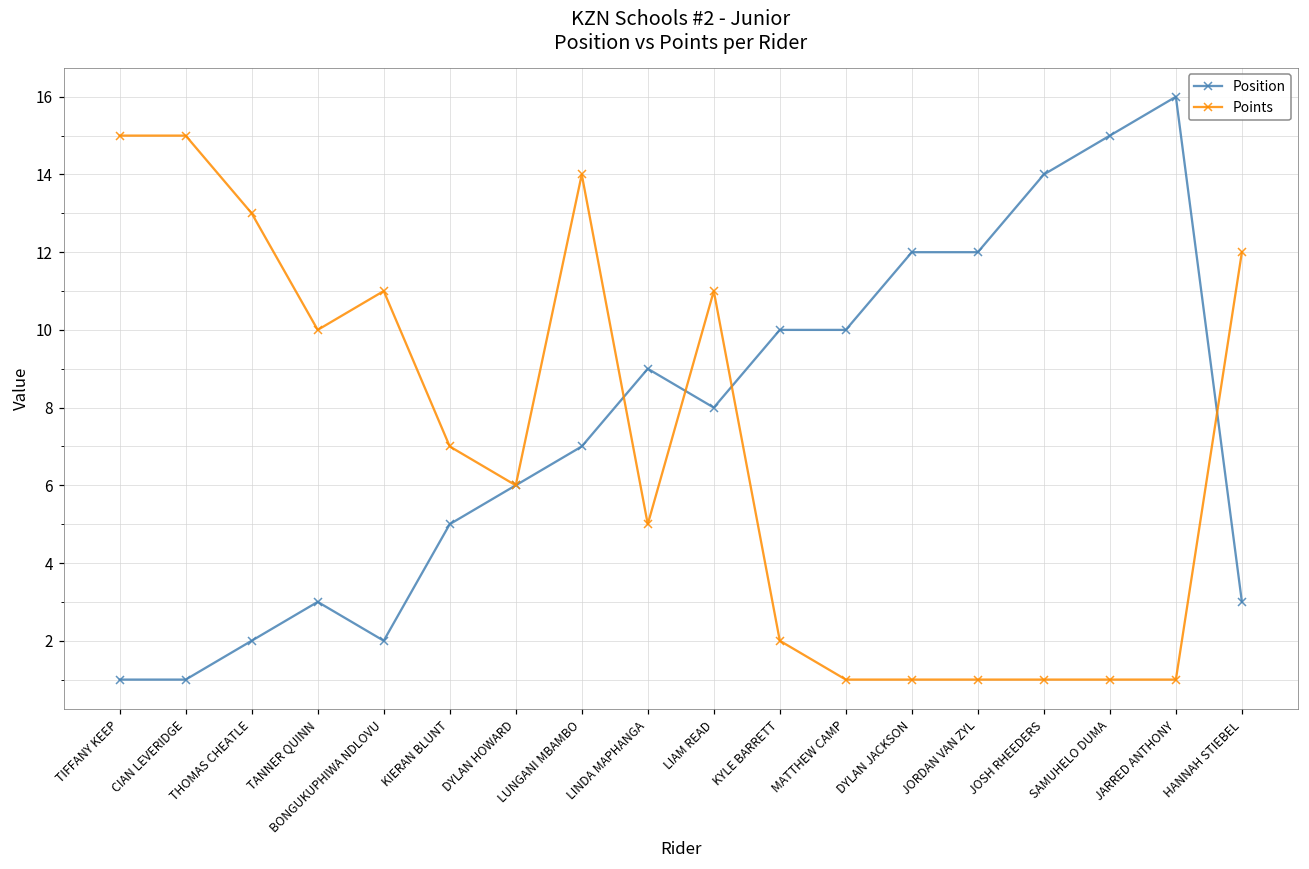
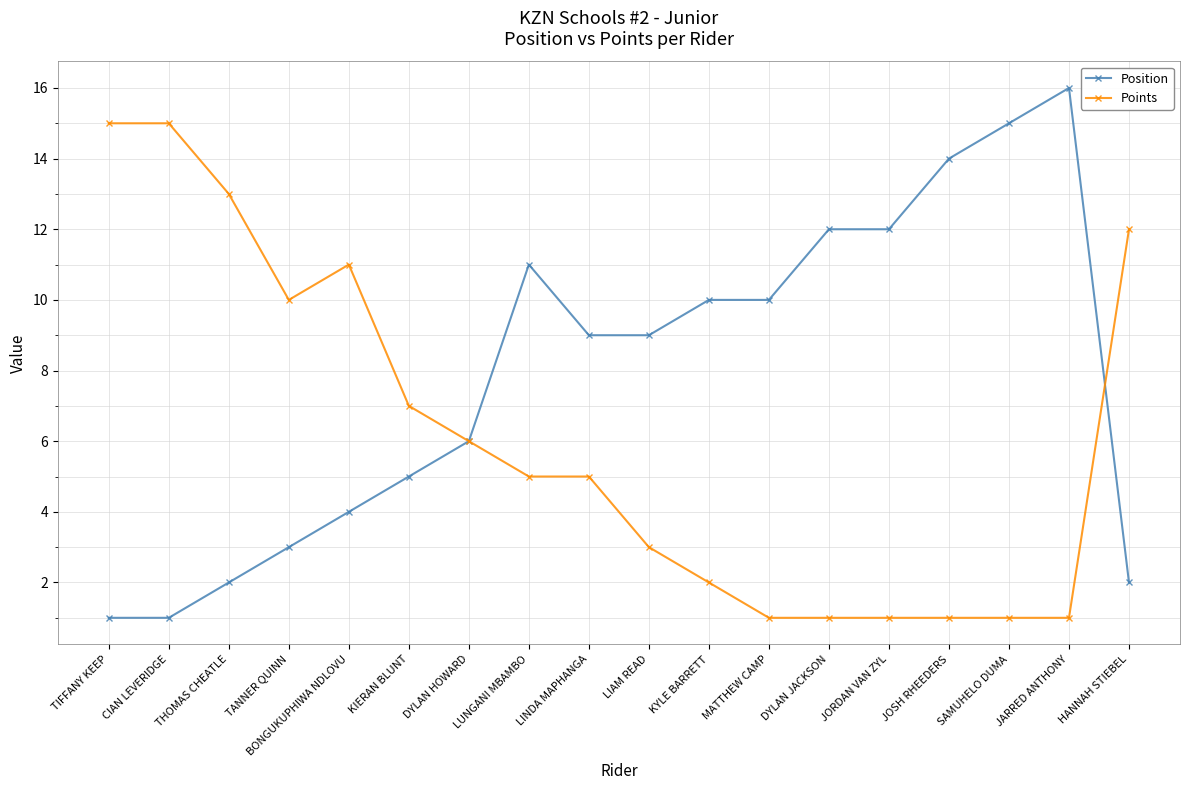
  {
    "Position": {
      "TIFFANY KEEP": 1,
      "CIAN LEVERIDGE": 1,
      "THOMAS CHEATLE": 2,
      "TANNER QUINN": 3,
-     "BONGUKUPHIWA NDLOVU": 2,
+     "BONGUKUPHIWA NDLOVU": 4,
      "KIERAN BLUNT": 5,
-     "LUNGANI MBAMBO": 7,
+     "LUNGANI MBAMBO": 11,
      "LINDA MAPHANGA": 9,
-     "LIAM READ": 8,
+     "LIAM READ": 9,
      "KYLE BARRETT": 10,
      "MATTHEW CAMP": 10,
      "DYLAN JACKSON": 12,
      "JORDAN VAN ZYL": 12,
      "JOSH RHEEDERS": 14,
      "SAMUHELO DUMA": 15,
      "JARRED ANTHONY": 16,
-     "HANNAH STIEBEL": 3
+     "HANNAH STIEBEL": 2
    },
    "Points": {
      "TIFFANY KEEP": 15,
      "CIAN LEVERIDGE": 15,
      "THOMAS CHEATLE": 13,
      "TANNER QUINN": 10,
      "BONGUKUPHIWA NDLOVU": 11,
      "KIERAN BLUNT": 7,
-     "LUNGANI MBAMBO": 14,
+     "LUNGANI MBAMBO": 5,
      "LINDA MAPHANGA": 5,
-     "LIAM READ": 11,
+     "LIAM READ": 3,
      "KYLE BARRETT": 2,
      "MATTHEW CAMP": 1,
      "DYLAN JACKSON": 1,
      "JORDAN VAN ZYL": 1,
      "JOSH RHEEDERS": 1,
      "SAMUHELO DUMA": 1,
      "JARRED ANTHONY": 1,
      "HANNAH STIEBEL": 12
    }
  }
